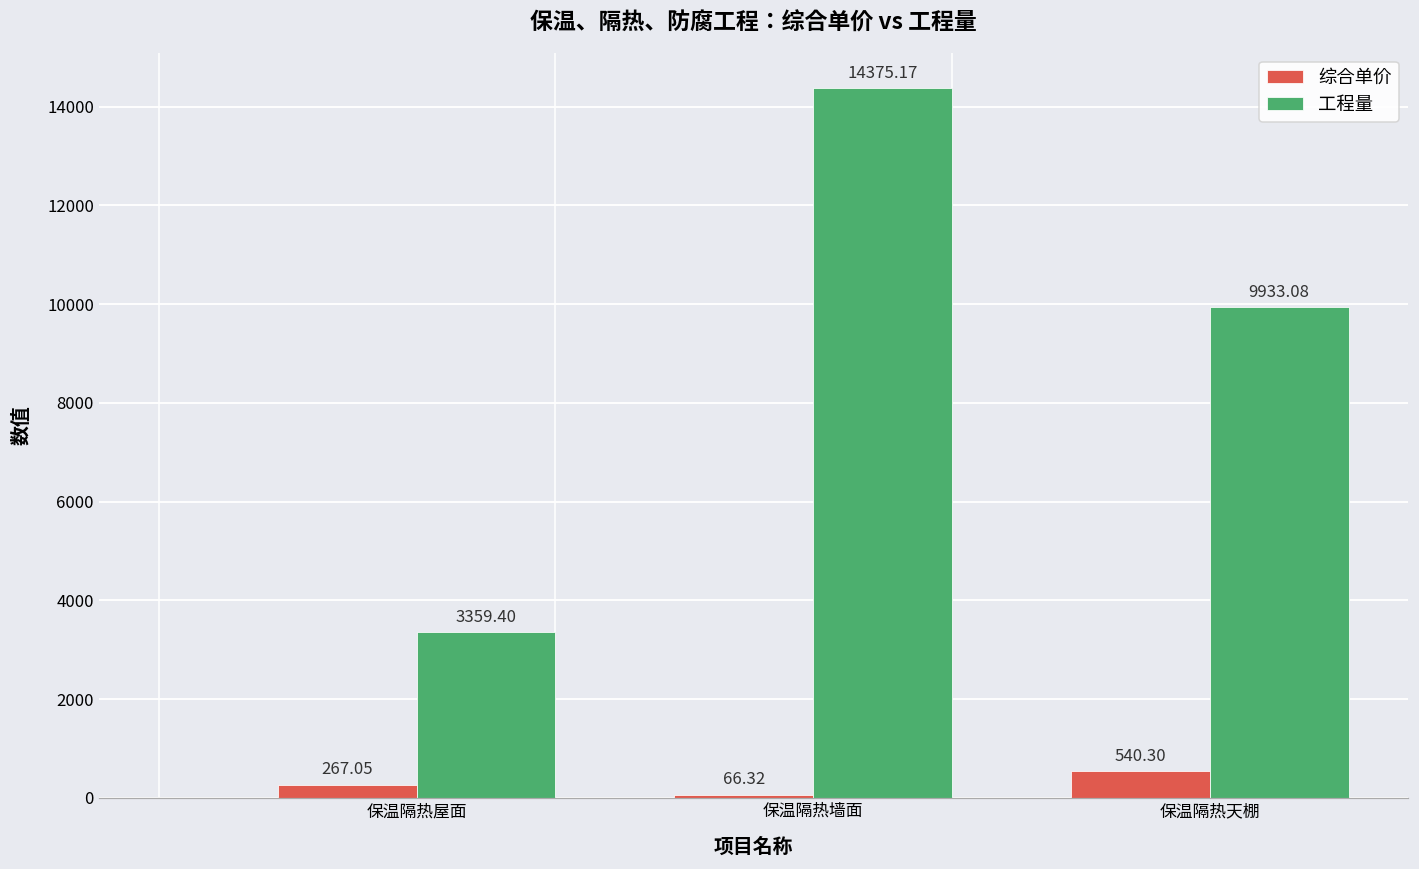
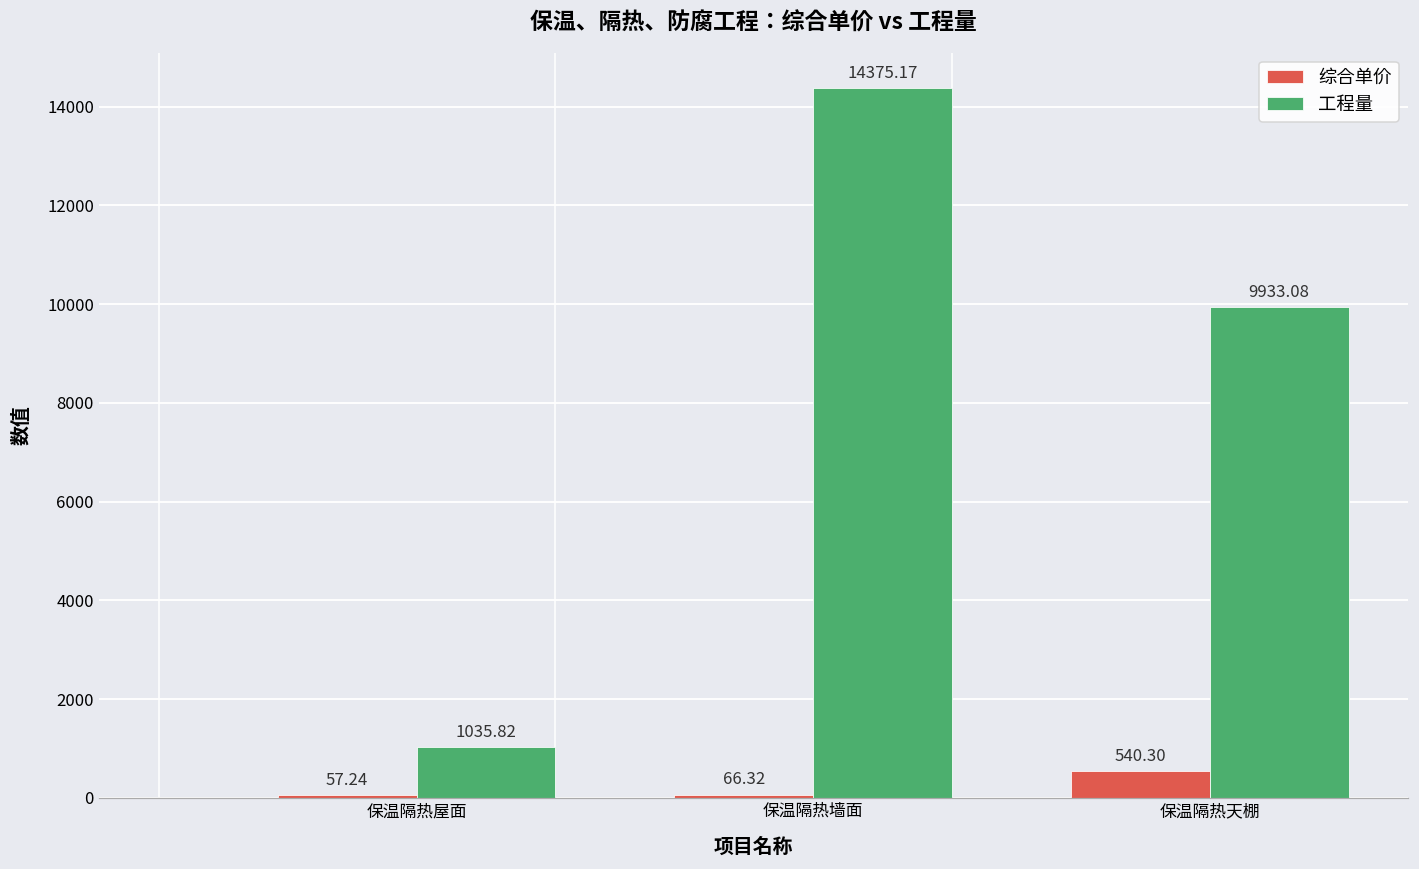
  {
    "综合单价": {
-     "保温隔热屋面": 267.05,
+     "保温隔热屋面": 57.24,
      "保温隔热墙面": 66.32,
      "保温隔热天棚": 540.30
    },
    "工程量": {
-     "保温隔热屋面": 3359.40,
+     "保温隔热屋面": 1035.82,
      "保温隔热墙面": 14375.17,
      "保温隔热天棚": 9933.08
    }
  }
